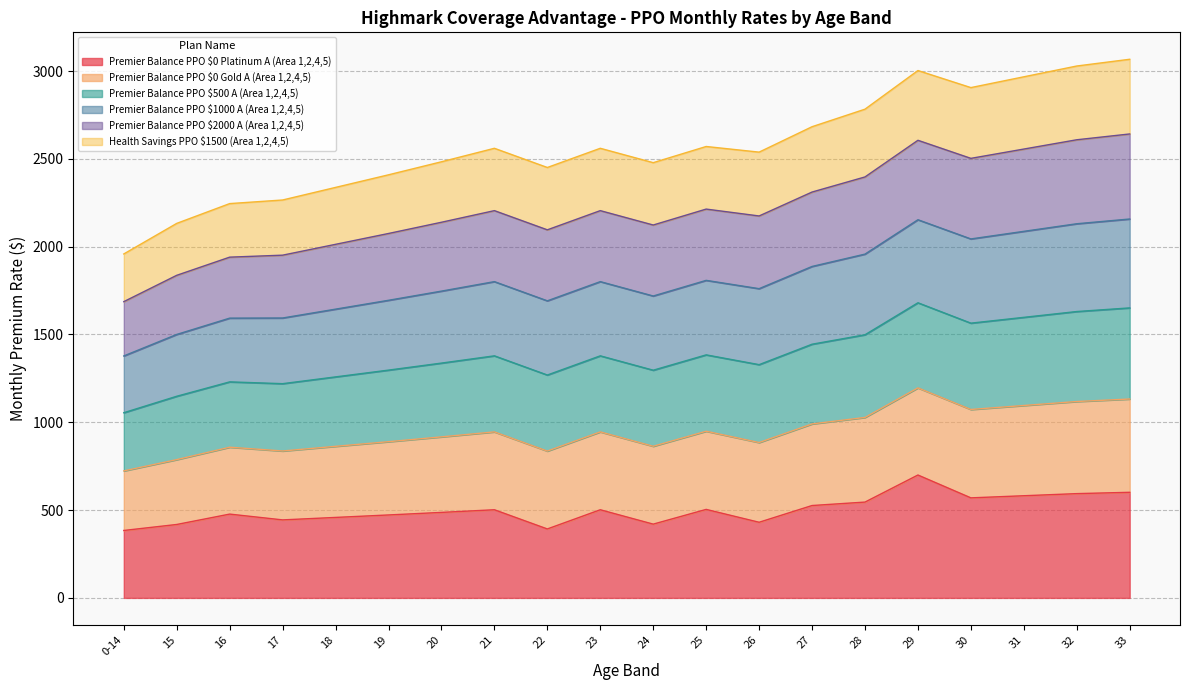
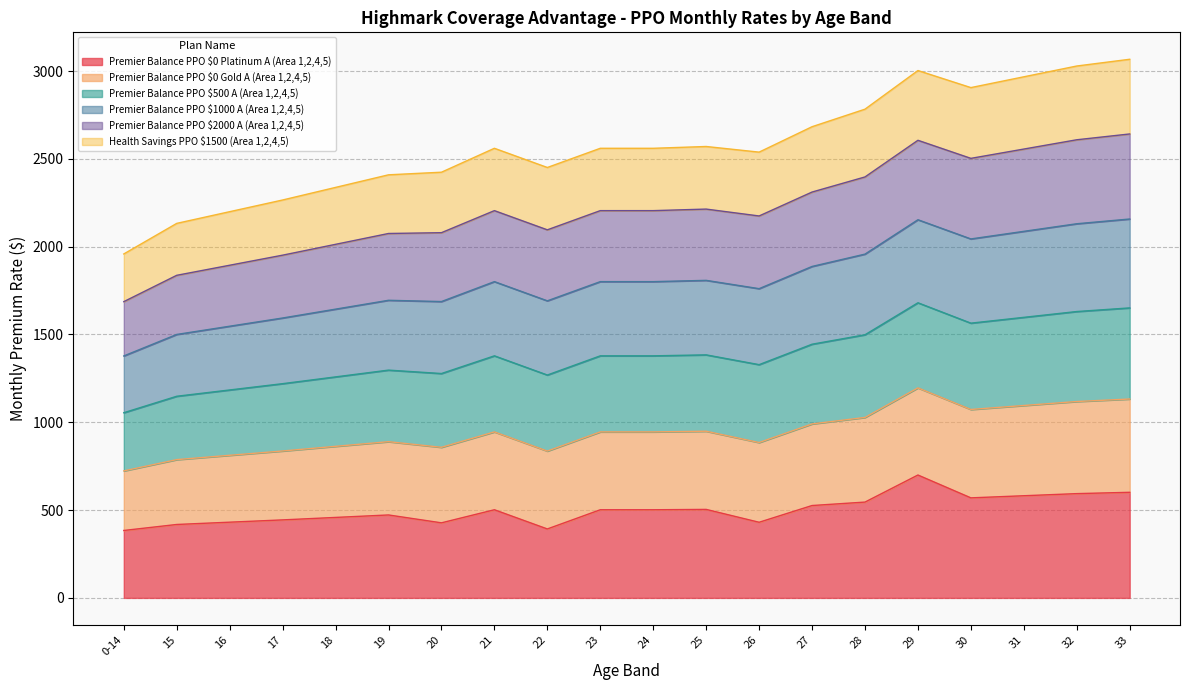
  {
    "Premier Balance PPO $0 Platinum A (Area 1,2,4,5)": {
      "0-14": 380,
      "15": 420,
-     "16": 480,
+     "16": 430,
      "17": 440,
      "18": 460,
      "19": 470,
-     "20": 490,
+     "20": 430,
      "21": 500,
      "22": 390,
      "23": 500,
-     "24": 420,
+     "24": 500,
      "25": 500,
      "26": 430,
      "27": 530,
      "28": 550,
      "29": 700,
      "30": 570,
      "31": 580,
      "32": 590,
      "33": 600
    }
  }
